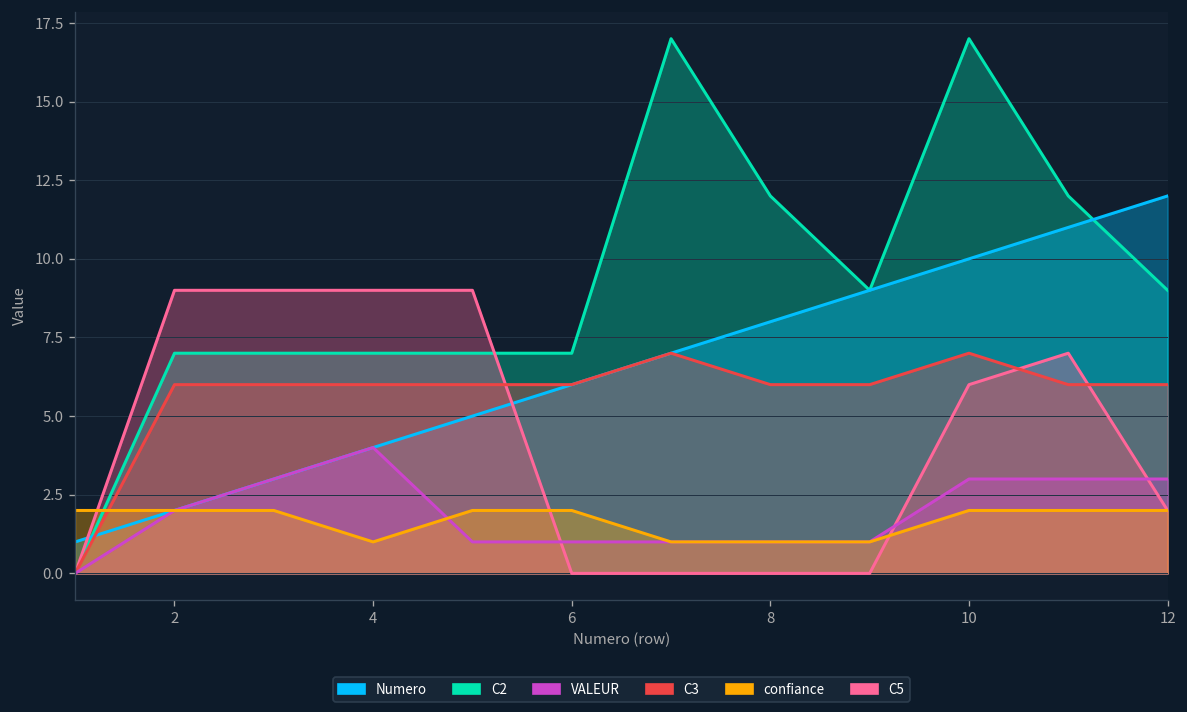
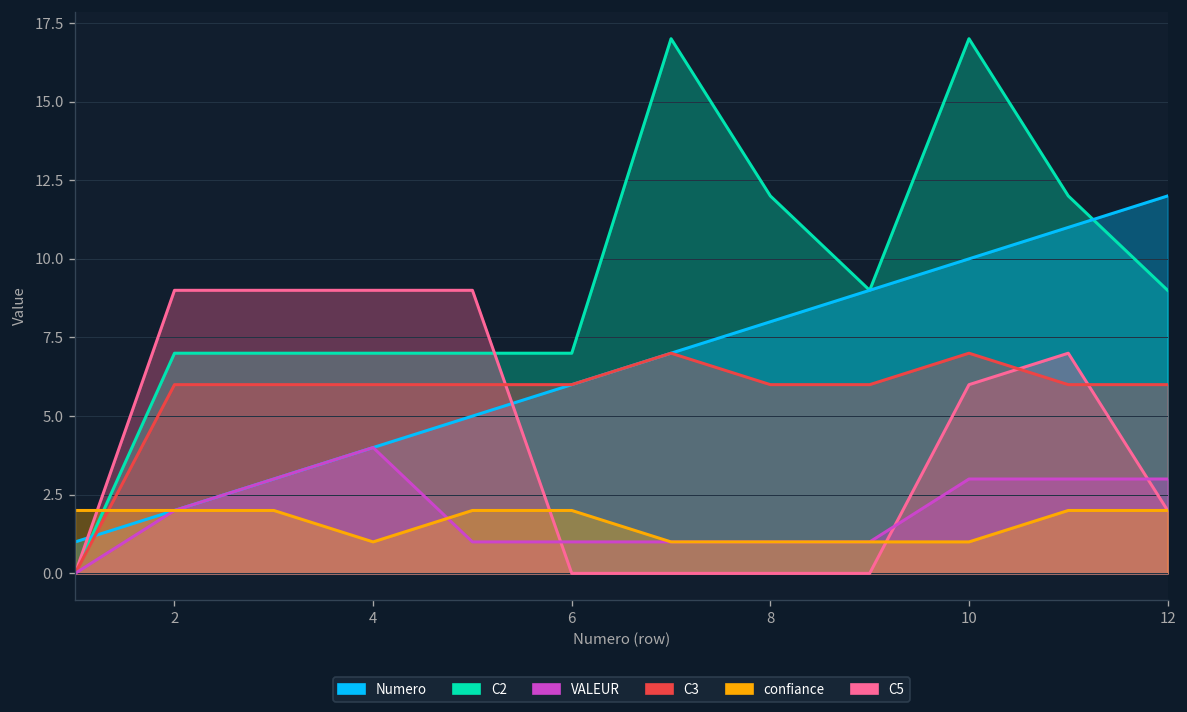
  {
    "confiance": {
      "4": 1,
      "6": 2,
-     "10": 2
+     "10": 1
    }
  }
